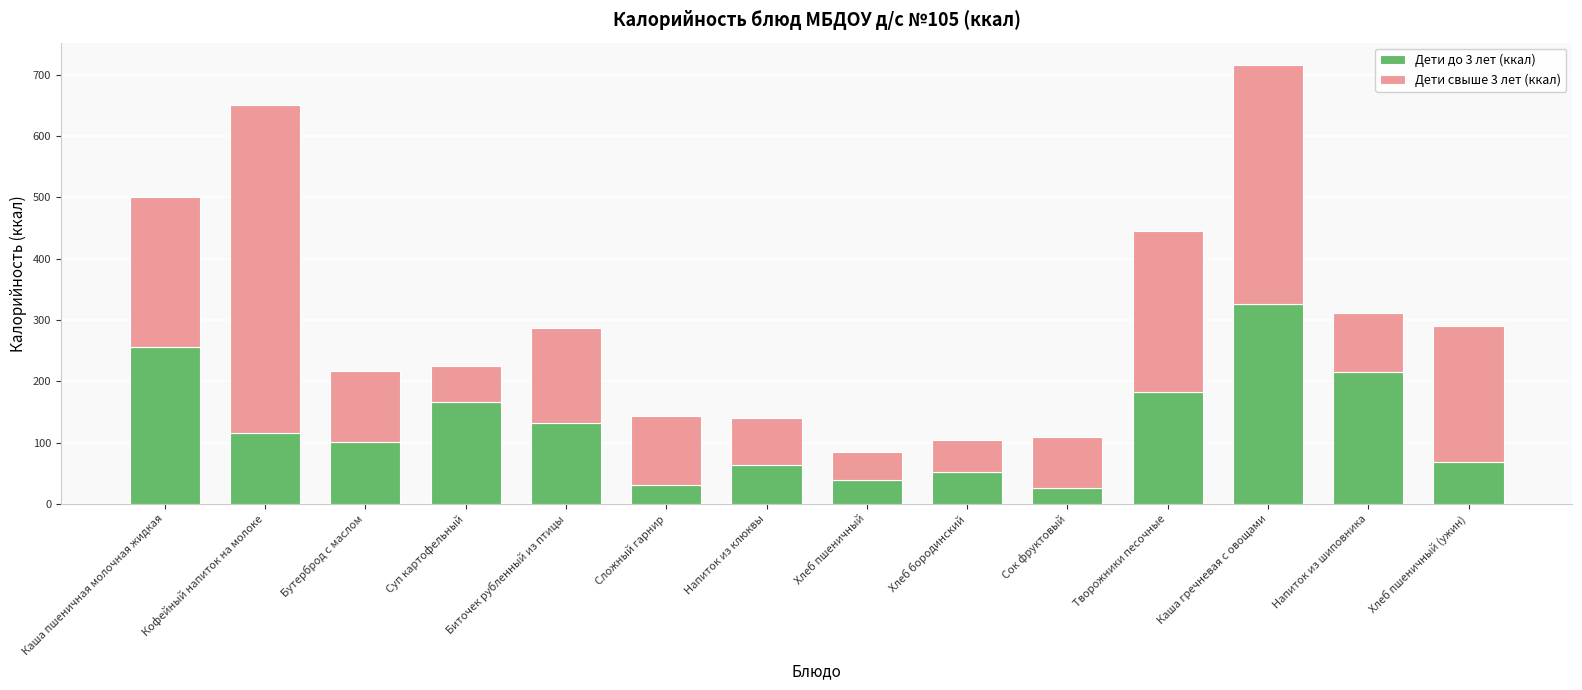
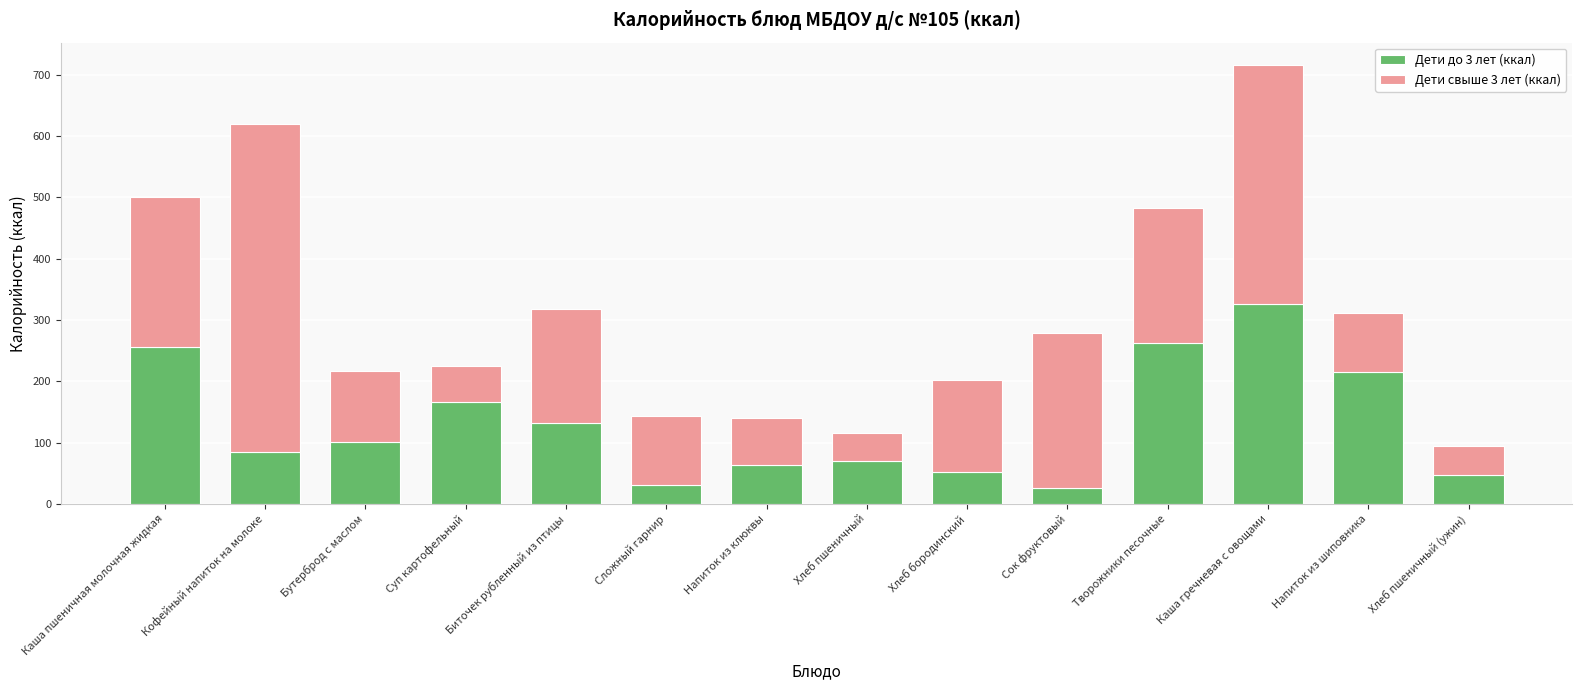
  {
    "Дети до 3 лет (ккал)": {
      "Каша пшеничная молочная жидкая": 260,
-     "Кофейный напиток на молоке": 120,
+     "Кофейный напиток на молоке": 80,
      "Бутерброд с маслом": 100,
      "Суп картофельный": 170,
      "Биточек рубленный из птицы": 130,
      "Сложный гарнир": 30,
      "Напиток из клюквы": 60,
-     "Хлеб пшеничный": 40,
+     "Хлеб пшеничный": 70,
      "Хлеб бородинский": 50,
      "Сок фруктовый": 30,
-     "Творожники песочные": 180,
+     "Творожники песочные": 260,
      "Каша гречневая с овощами": 330,
      "Напиток из шиповника": 220,
-     "Хлеб пшеничный (ужин)": 70
+     "Хлеб пшеничный (ужин)": 50
    },
    "Дети свыше 3 лет (ккал)": {
      "Каша пшеничная молочная жидкая": 240,
      "Кофейный напиток на молоке": 540,
      "Бутерброд с маслом": 120,
      "Суп картофельный": 60,
-     "Биточек рубленный из птицы": 150,
+     "Биточек рубленный из птицы": 190,
      "Сложный гарнир": 110,
      "Напиток из клюквы": 80,
      "Хлеб пшеничный": 50,
-     "Хлеб бородинский": 50,
-     "Сок фруктовый": 80,
-     "Творожники песочные": 260,
+     "Хлеб бородинский": 150,
+     "Сок фруктовый": 250,
+     "Творожники песочные": 220,
      "Каша гречневая с овощами": 390,
      "Напиток из шиповника": 90,
-     "Хлеб пшеничный (ужин)": 220
+     "Хлеб пшеничный (ужин)": 50
    }
  }
